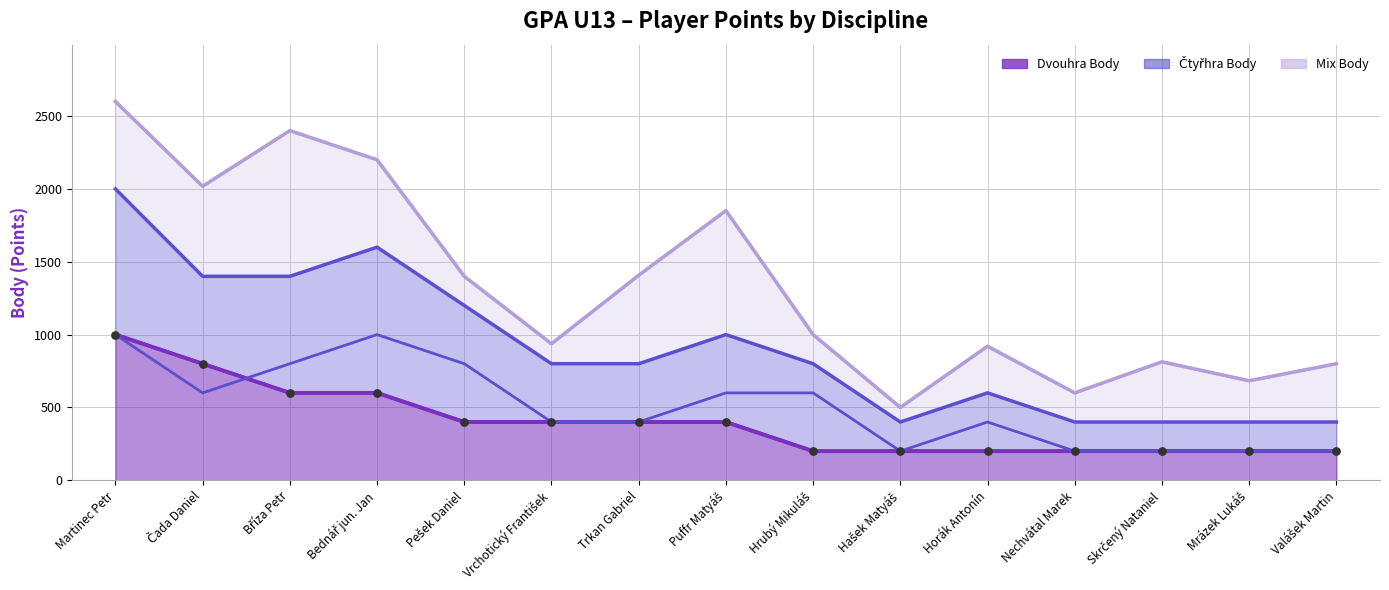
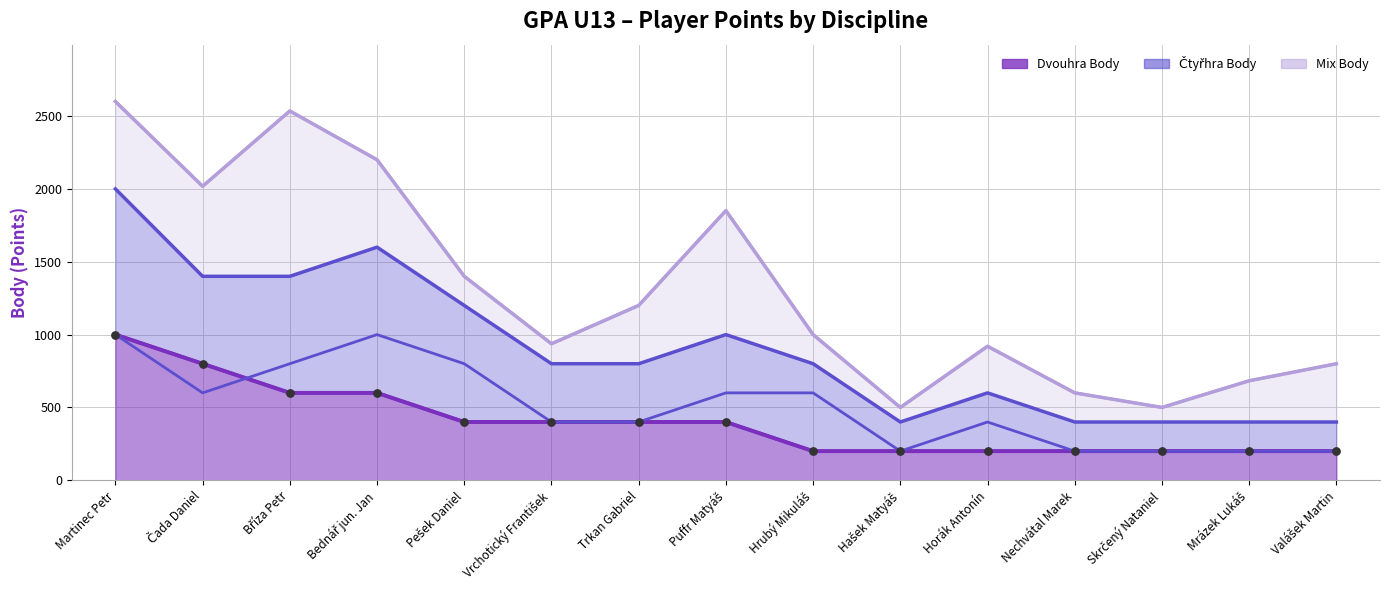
  {
    "Mix Body": {
      "Martinec Petr": 600,
      "Čada Daniel": 620,
-     "Bříza Petr": 1000,
+     "Bříza Petr": 1140,
      "Bednář jun. Jan": 600,
      "Pešek Daniel": 200,
      "Vrchotický František": 140,
-     "Trkan Gabriel": 610,
+     "Trkan Gabriel": 400,
      "Puffr Matyáš": 850,
      "Hrubý Mikuláš": 200,
      "Hašek Matyáš": 100,
      "Horák Antonín": 320,
      "Nechvátal Marek": 200,
-     "Skrčený Nataniel": 410,
+     "Skrčený Nataniel": 100,
      "Mrázek Lukáš": 280,
      "Valášek Martin": 400
    }
  }
